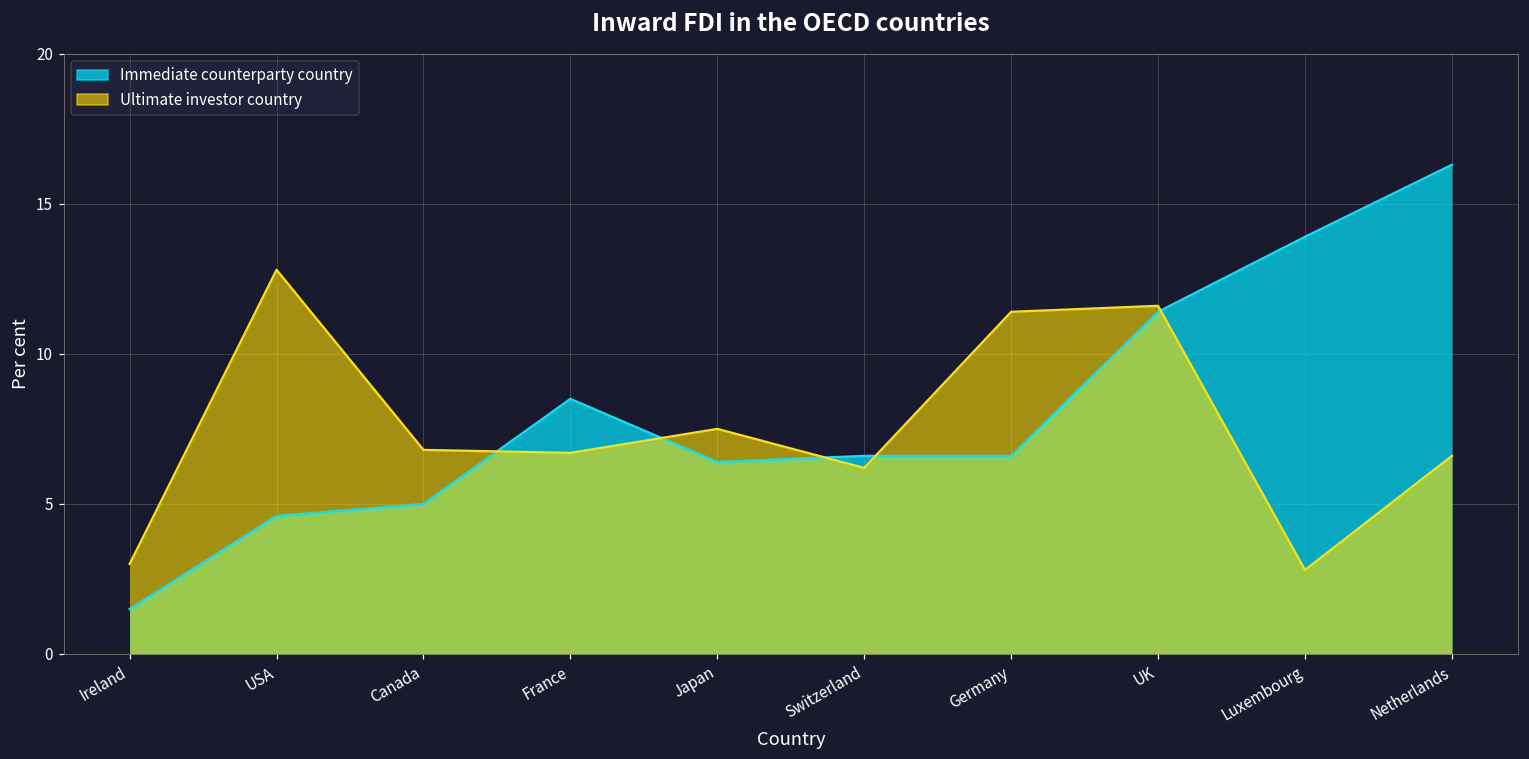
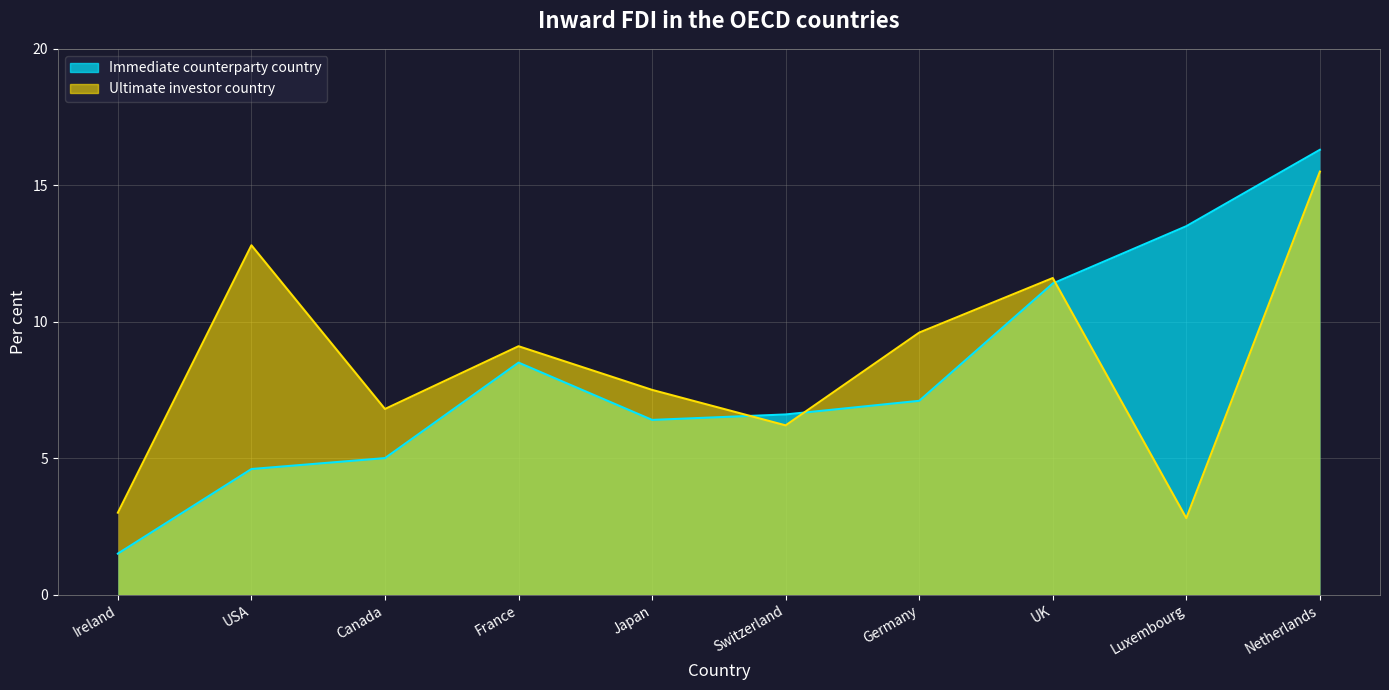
  {
    "Immediate counterparty country": {
      "Ireland": 1.5,
      "USA": 4.6,
      "Canada": 5.0,
      "France": 8.5,
      "Japan": 6.4,
      "Switzerland": 6.6,
-     "Germany": 6.6,
+     "Germany": 7.1,
      "UK": 11.4,
-     "Luxembourg": 13.9,
+     "Luxembourg": 13.5,
      "Netherlands": 16.3
    },
    "Ultimate investor country": {
      "Ireland": 3.0,
      "USA": 12.8,
      "Canada": 6.8,
-     "France": 6.7,
+     "France": 9.1,
      "Japan": 7.5,
      "Switzerland": 6.2,
-     "Germany": 11.4,
+     "Germany": 9.6,
      "UK": 11.6,
      "Luxembourg": 2.8,
-     "Netherlands": 6.6
+     "Netherlands": 15.5
    }
  }
